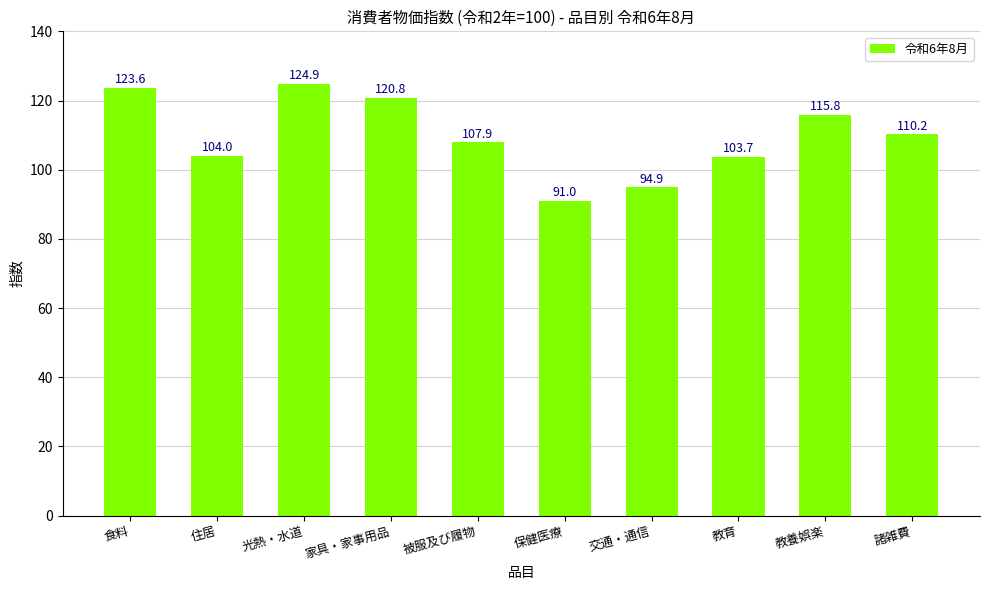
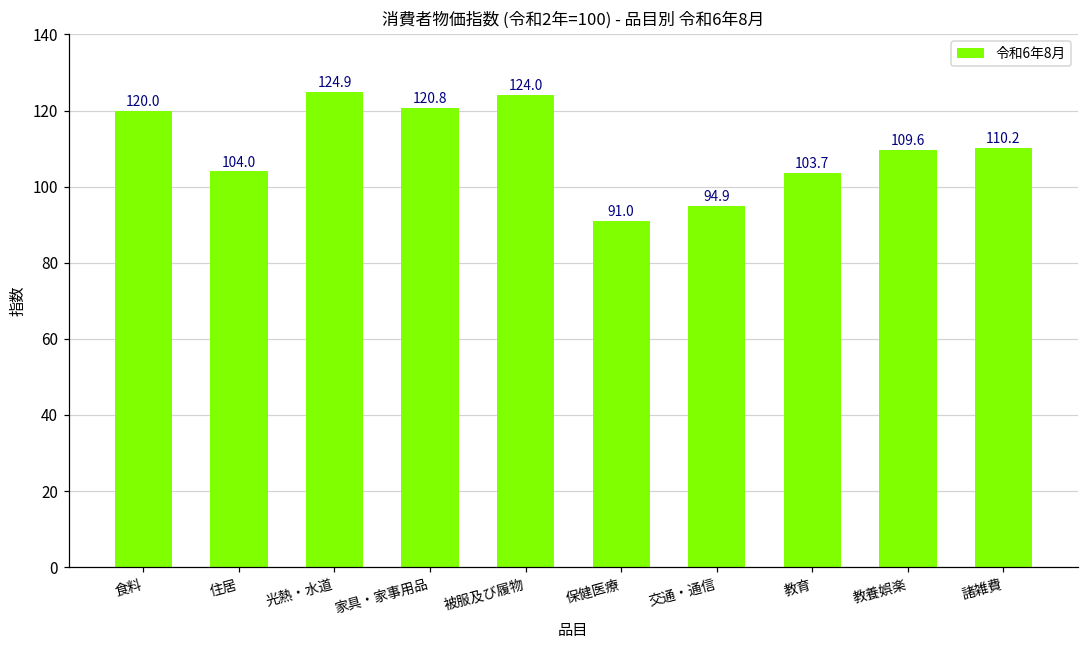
  {
-   "食料": 123.6,
+   "食料": 120.0,
    "住居": 104.0,
    "光熱・水道": 124.9,
    "家具・家事用品": 120.8,
-   "被服及び履物": 107.9,
+   "被服及び履物": 124.0,
    "保健医療": 91.0,
    "交通・通信": 94.9,
    "教育": 103.7,
-   "教養娯楽": 115.8,
+   "教養娯楽": 109.6,
    "諸雑費": 110.2
  }
